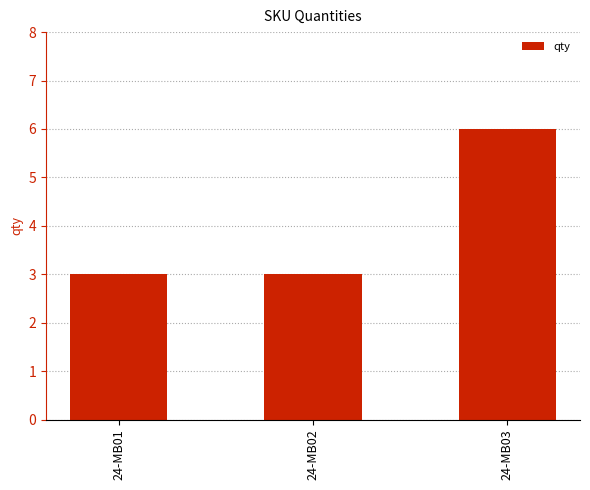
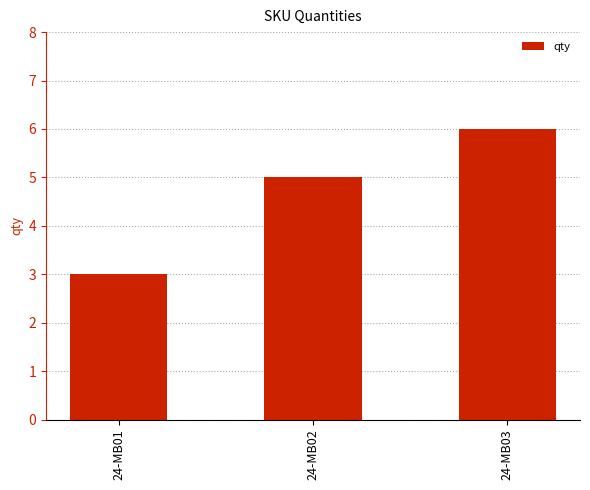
  {
    "24-MB01": 3,
-   "24-MB02": 3,
+   "24-MB02": 5,
    "24-MB03": 6
  }
